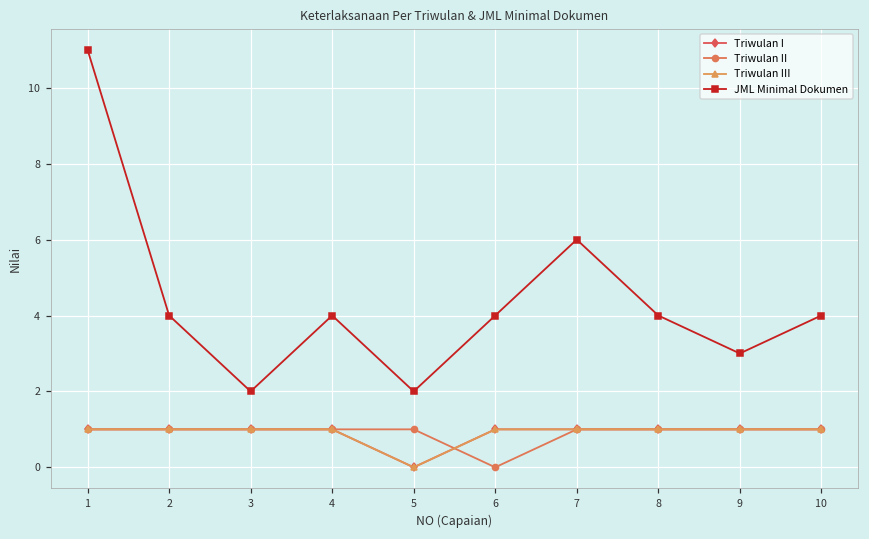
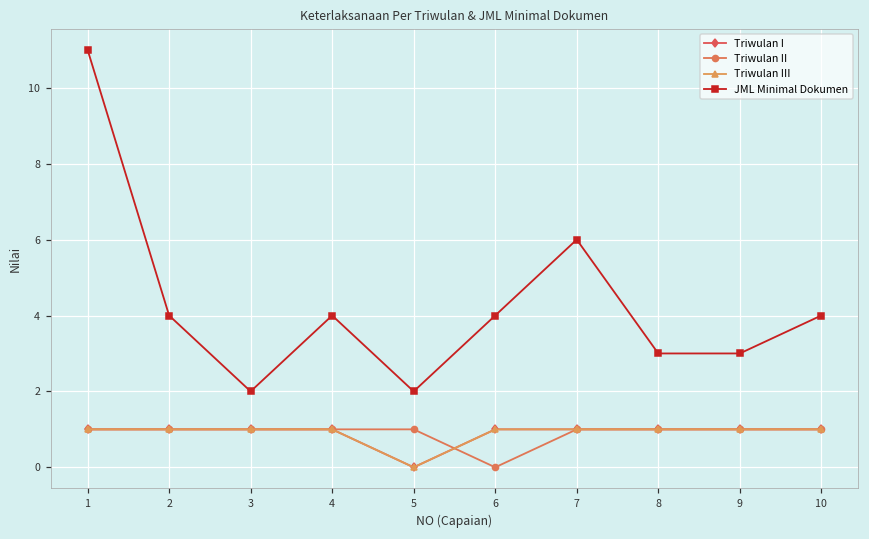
  {
    "JML Minimal Dokumen": {
      "1": 11,
      "2": 4,
      "3": 2,
      "4": 4,
      "5": 2,
      "6": 4,
      "7": 6,
-     "8": 4,
+     "8": 3,
      "9": 3,
      "10": 4
    }
  }
